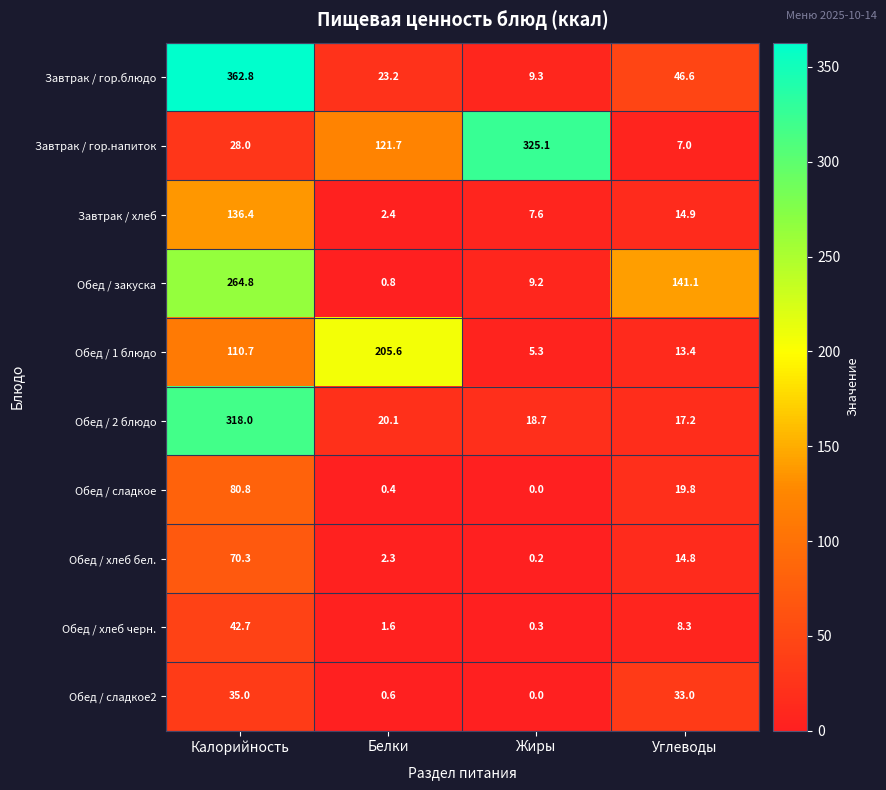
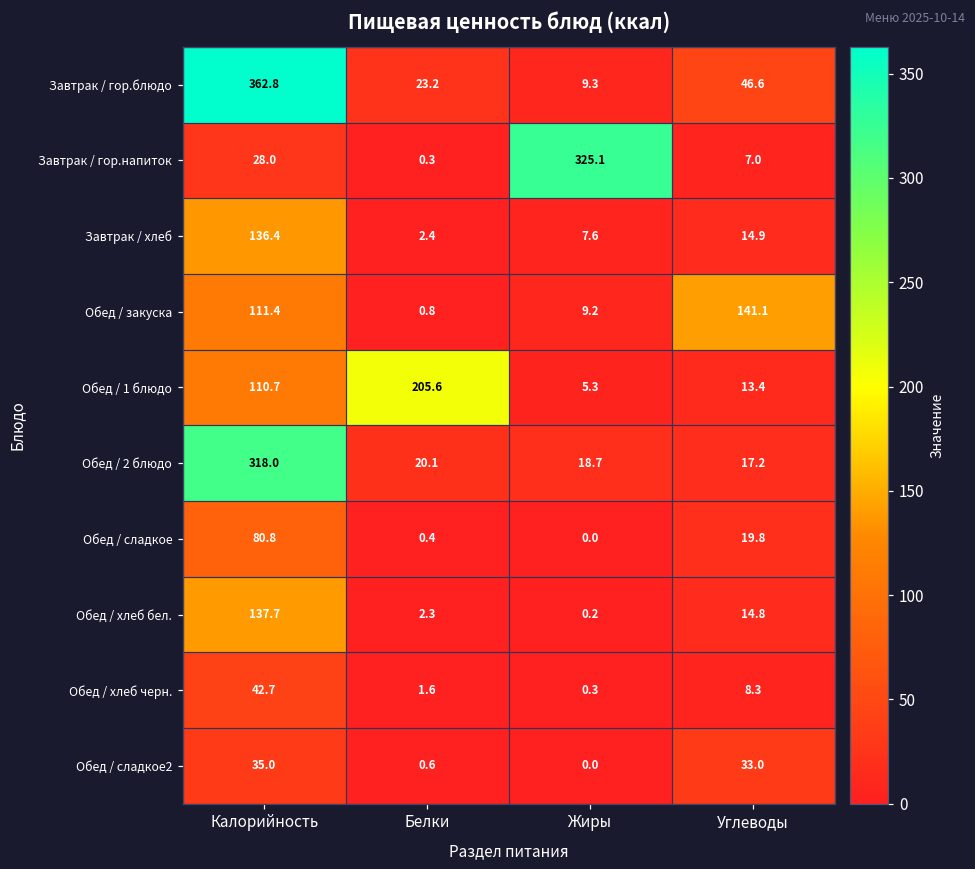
  {
    "Завтрак / гор.блюдо": {
      "Калорийность": 362.8,
      "Белки": 23.2,
      "Жиры": 9.3,
      "Углеводы": 46.6
    },
    "Завтрак / гор.напиток": {
      "Калорийность": 28.0,
-     "Белки": 121.7,
+     "Белки": 0.3,
      "Жиры": 325.1,
      "Углеводы": 7.0
    },
    "Завтрак / хлеб": {
      "Калорийность": 136.4,
      "Белки": 2.4,
      "Жиры": 7.6,
      "Углеводы": 14.9
    },
    "Обед / закуска": {
-     "Калорийность": 264.8,
+     "Калорийность": 111.4,
      "Белки": 0.8,
      "Жиры": 9.2,
      "Углеводы": 141.1
    },
    "Обед / 1 блюдо": {
      "Калорийность": 110.7,
      "Белки": 205.6,
      "Жиры": 5.3,
      "Углеводы": 13.4
    },
    "Обед / 2 блюдо": {
      "Калорийность": 318.0,
      "Белки": 20.1,
      "Жиры": 18.7,
      "Углеводы": 17.2
    },
    "Обед / сладкое": {
      "Калорийность": 80.8,
      "Белки": 0.4,
      "Жиры": 0.0,
      "Углеводы": 19.8
    },
    "Обед / хлеб бел.": {
-     "Калорийность": 70.3,
+     "Калорийность": 137.7,
      "Белки": 2.3,
      "Жиры": 0.2,
      "Углеводы": 14.8
    },
    "Обед / хлеб черн.": {
      "Калорийность": 42.7,
      "Белки": 1.6,
      "Жиры": 0.3,
      "Углеводы": 8.3
    },
    "Обед / сладкое2": {
      "Калорийность": 35.0,
      "Белки": 0.6,
      "Жиры": 0.0,
      "Углеводы": 33.0
    }
  }
